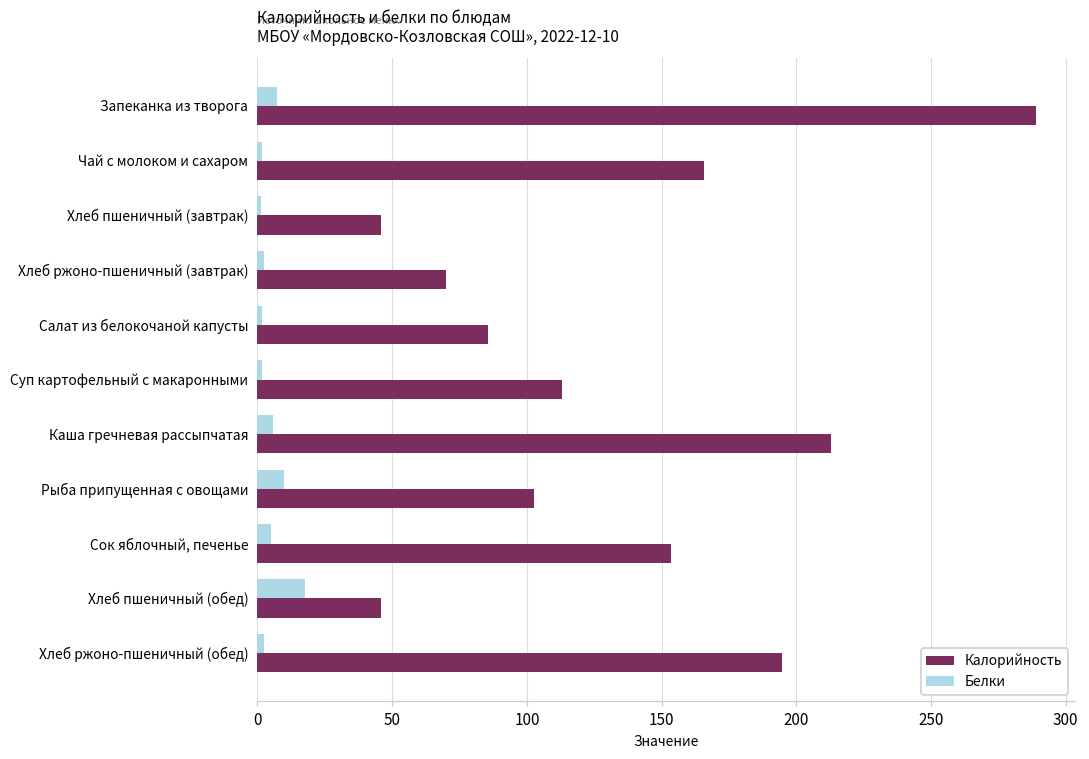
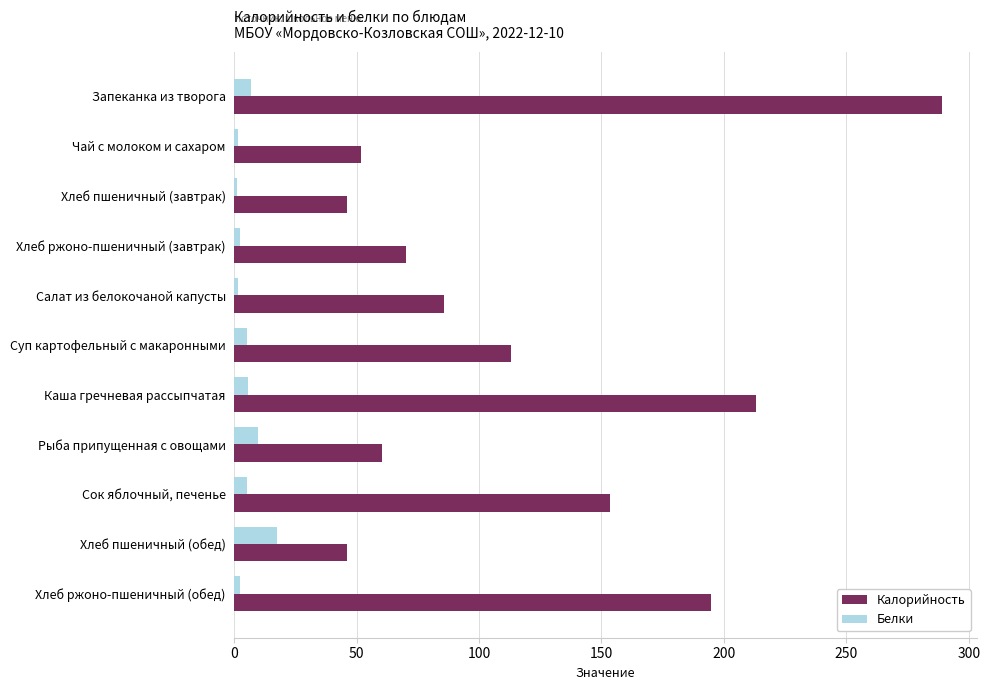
  {
    "Калорийность": {
      "Запеканка из творога": 289,
-     "Чай с молоком и сахаром": 166,
+     "Чай с молоком и сахаром": 52,
      "Хлеб пшеничный (завтрак)": 46,
      "Хлеб ржоно-пшеничный (завтрак)": 70,
      "Салат из белокочаной капусты": 86,
      "Суп картофельный с макаронными": 113,
      "Каша гречневая рассыпчатая": 213,
-     "Рыба припущенная с овощами": 103,
+     "Рыба припущенная с овощами": 61,
      "Сок яблочный, печенье": 153,
      "Хлеб пшеничный (обед)": 46,
      "Хлеб ржоно-пшеничный (обед)": 195
    },
    "Белки": {
      "Запеканка из творога": 7,
      "Чай с молоком и сахаром": 2,
      "Хлеб пшеничный (завтрак)": 1,
      "Хлеб ржоно-пшеничный (завтрак)": 2,
      "Салат из белокочаной капусты": 2,
-     "Суп картофельный с макаронными": 2,
+     "Суп картофельный с макаронными": 5,
      "Каша гречневая рассыпчатая": 6,
      "Рыба припущенная с овощами": 10,
      "Сок яблочный, печенье": 5,
      "Хлеб пшеничный (обед)": 17,
      "Хлеб ржоно-пшеничный (обед)": 2
    }
  }
